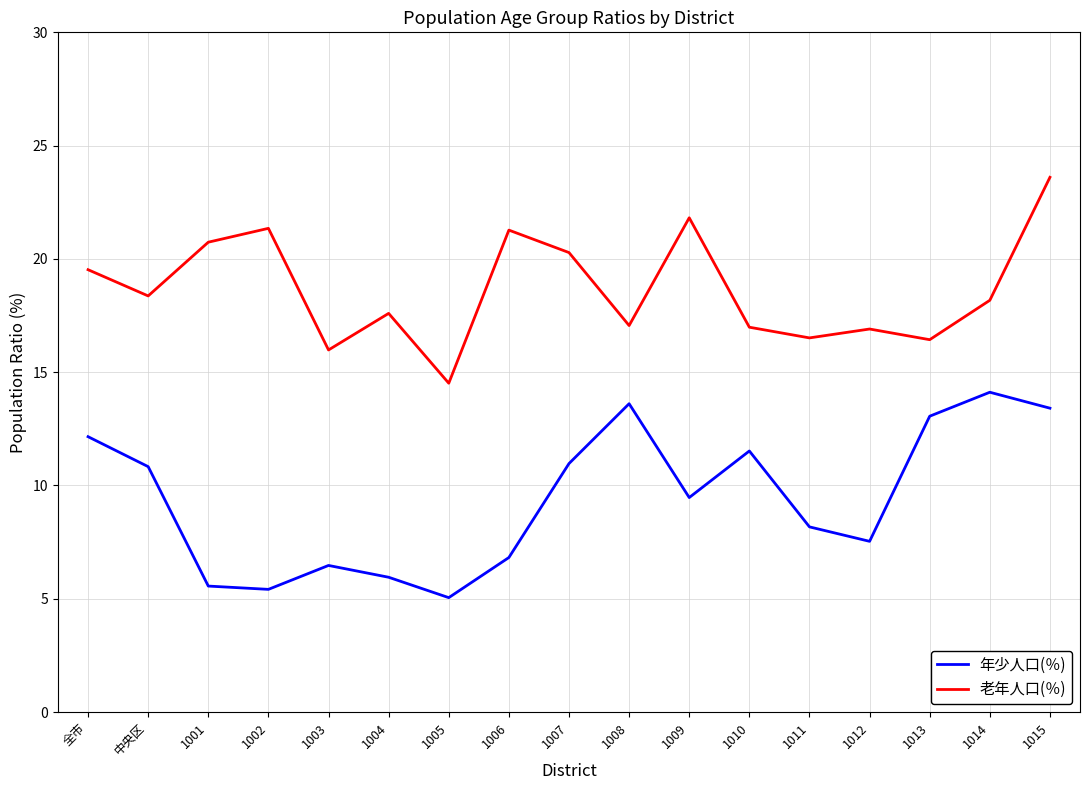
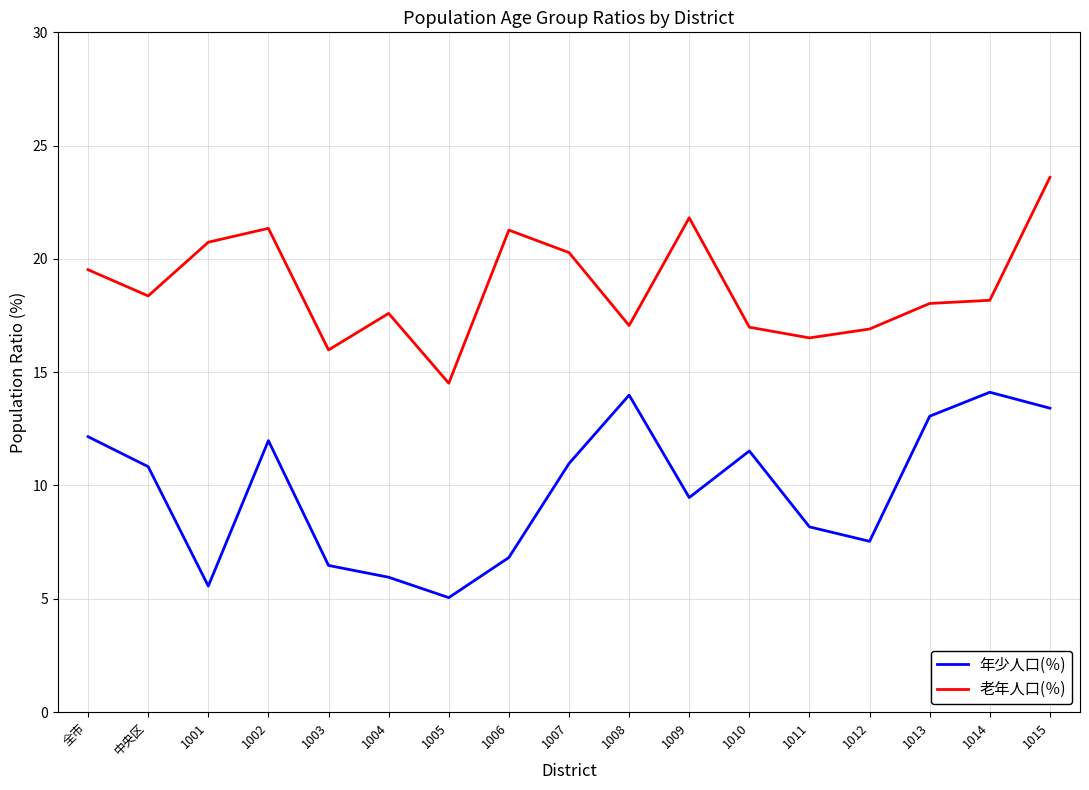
  {
    "年少人口(％)": {
      "全市": 12.2,
      "中央区": 10.8,
      "1001": 5.6,
-     "1002": 5.4,
+     "1002": 12.0,
      "1003": 6.5,
      "1004": 5.9,
      "1005": 5.0,
      "1006": 6.8,
      "1007": 11.0,
-     "1008": 13.6,
+     "1008": 14.0,
      "1009": 9.5,
      "1010": 11.5,
      "1011": 8.2,
      "1012": 7.5,
      "1013": 13.1,
      "1014": 14.1,
      "1015": 13.4
    },
    "老年人口(％)": {
      "全市": 19.5,
      "中央区": 18.4,
      "1001": 20.7,
      "1002": 21.3,
      "1003": 16.0,
      "1004": 17.6,
      "1005": 14.5,
      "1006": 21.3,
      "1007": 20.3,
      "1008": 17.1,
      "1009": 21.8,
      "1010": 17.0,
      "1011": 16.5,
      "1012": 16.9,
-     "1013": 16.4,
+     "1013": 18.0,
      "1014": 18.2,
      "1015": 23.6
    }
  }
